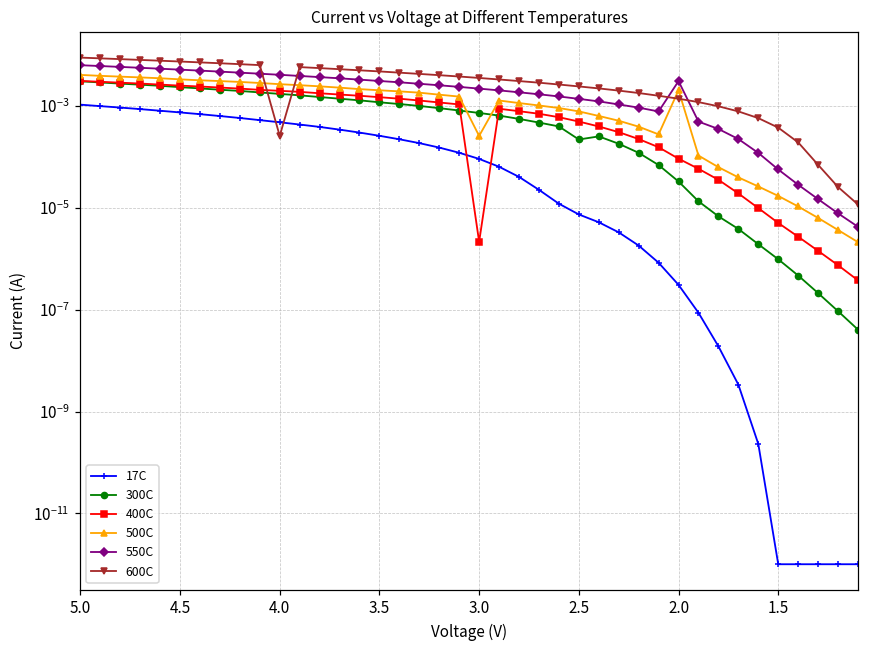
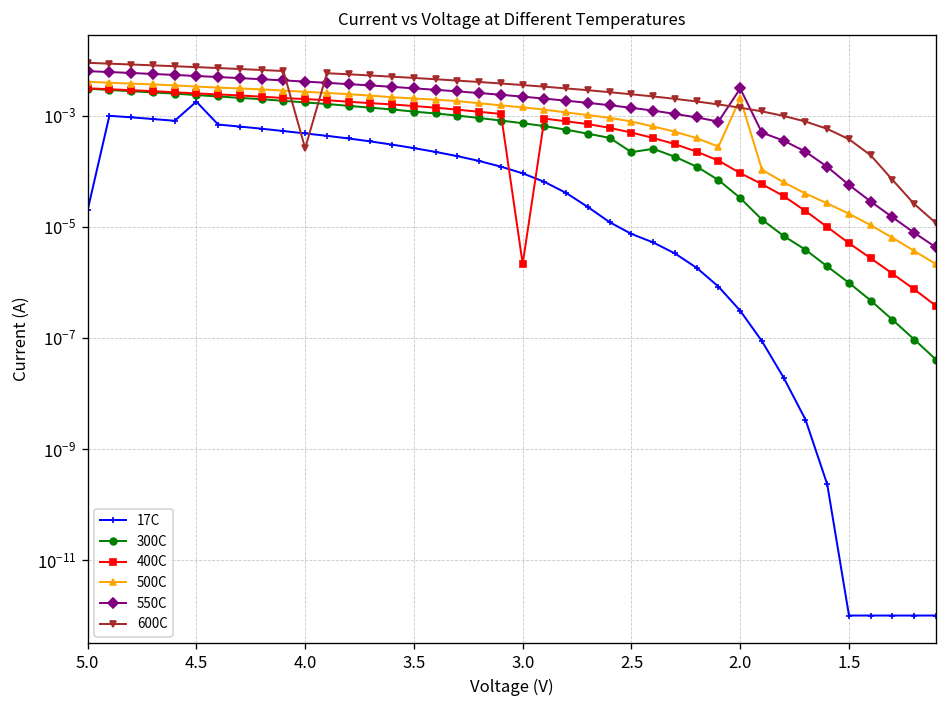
  {
    "17C": {
-     "5.0": 0.0011,
-     "4.5": 0.0008,
+     "5.0": 0.00002,
+     "4.5": 0.0018,
      "4.0": 0.0005,
      "3.5": 0.0003,
      "3.0": 0.00009,
      "2.5": 0.000007,
      "2.0": 0.0000003,
      "1.5": 0.000000000001
    },
    "300C": {
      "4.0": 0.0017,
      "3.5": 0.0012,
      "3.0": 0.0007,
      "2.5": 0.0002,
      "2.0": 0.00003,
      "1.5": 0.0000010
    },
    "400C": {
      "4.0": 0.0020,
      "3.5": 0.0015,
      "3.0": 0.000002,
      "2.5": 0.0005,
      "2.0": 0.00009,
      "1.5": 0.000005
    },
    "500C": {
      "5.0": 0.004,
      "4.5": 0.003,
      "4.0": 0.003,
      "3.5": 0.002,
-     "3.0": 0.0003,
+     "3.0": 0.0014,
      "2.5": 0.0008,
      "2.0": 0.002,
      "1.5": 0.000017
    },
    "550C": {
      "5.0": 0.006,
      "4.5": 0.005,
      "4.0": 0.004,
      "3.5": 0.003,
      "3.0": 0.002,
      "2.5": 0.0014,
      "2.0": 0.003,
      "1.5": 0.00006
    },
    "600C": {
      "5.0": 0.009,
      "4.5": 0.008,
      "4.0": 0.0003,
      "3.5": 0.005,
      "3.0": 0.004,
      "2.5": 0.002,
      "2.0": 0.0014,
      "1.5": 0.0004
    }
  }
